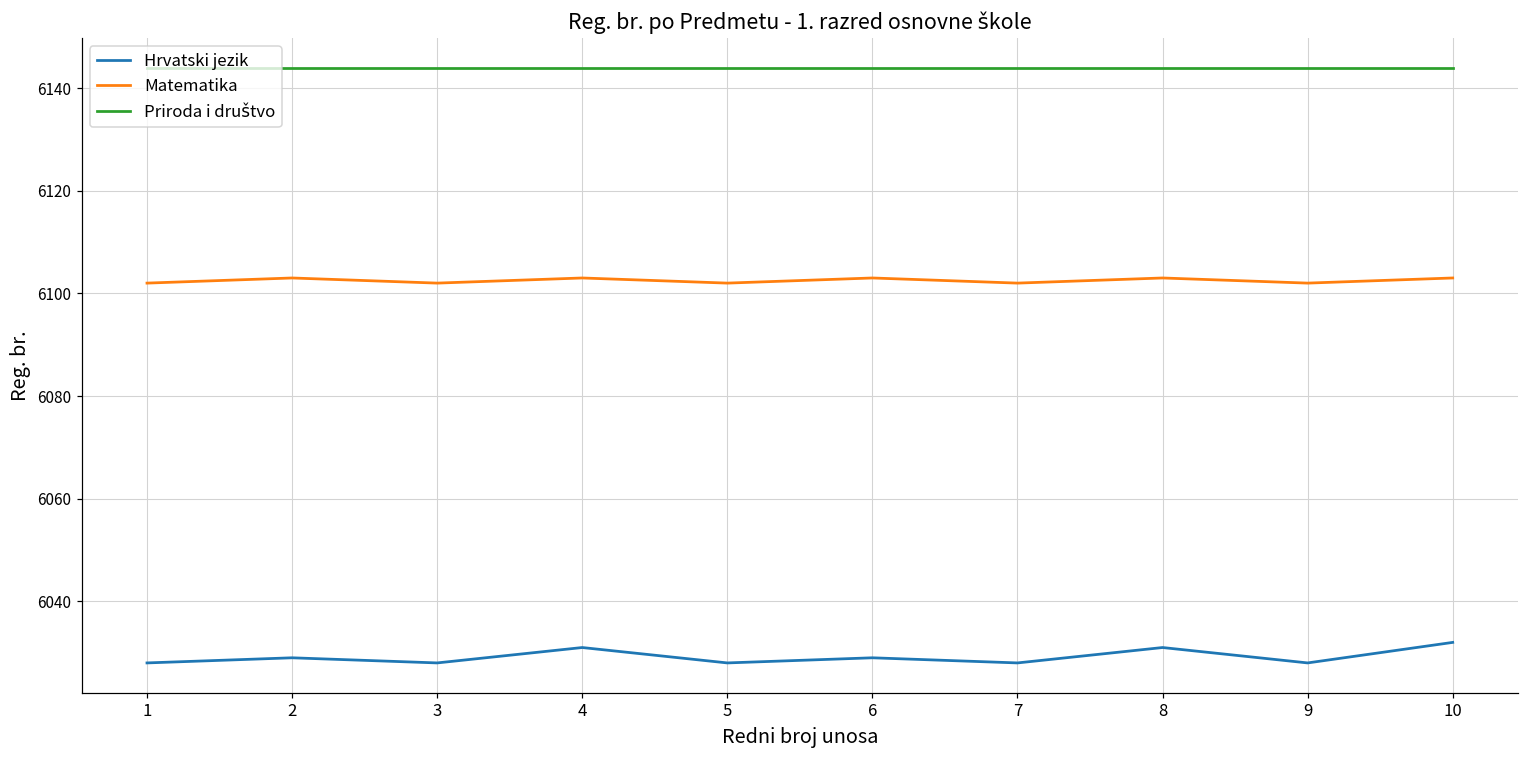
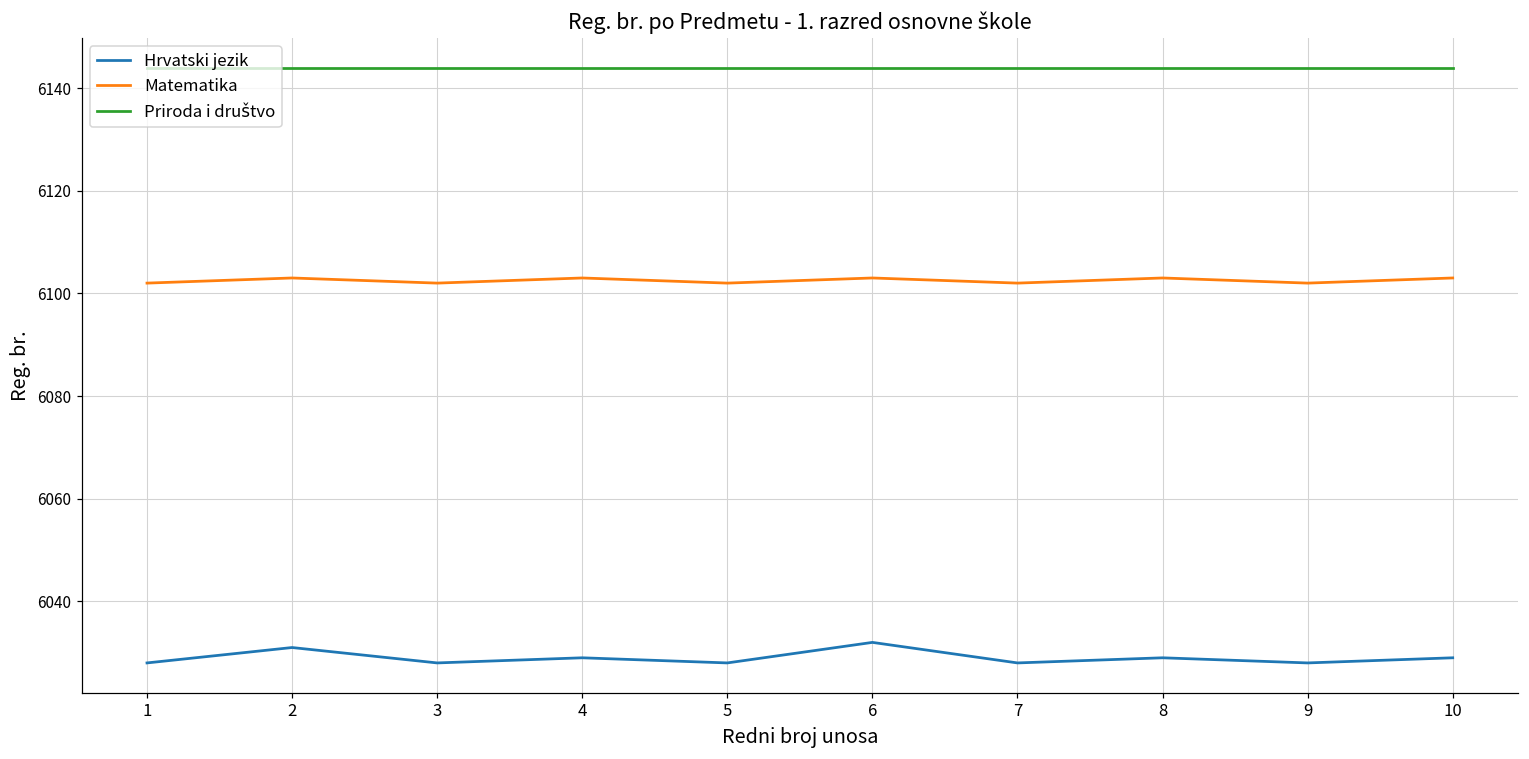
  {
    "Hrvatski jezik": {
      "1": 6028,
-     "2": 6029,
+     "2": 6031,
      "3": 6028,
-     "4": 6031,
+     "4": 6029,
      "5": 6028,
-     "6": 6029,
+     "6": 6032,
      "7": 6028,
-     "8": 6031,
+     "8": 6029,
      "9": 6028,
-     "10": 6032
+     "10": 6029
    },
    "Matematika": {
      "1": 6102,
      "2": 6103,
      "3": 6102,
      "4": 6103,
      "5": 6102,
      "6": 6103,
      "7": 6102,
      "8": 6103,
      "9": 6102,
      "10": 6103
    },
    "Priroda i društvo": {
      "2": 6144,
      "3": 6144,
      "4": 6144,
      "5": 6144,
      "6": 6144,
      "7": 6144,
      "8": 6144,
      "9": 6144,
      "10": 6144
    }
  }
